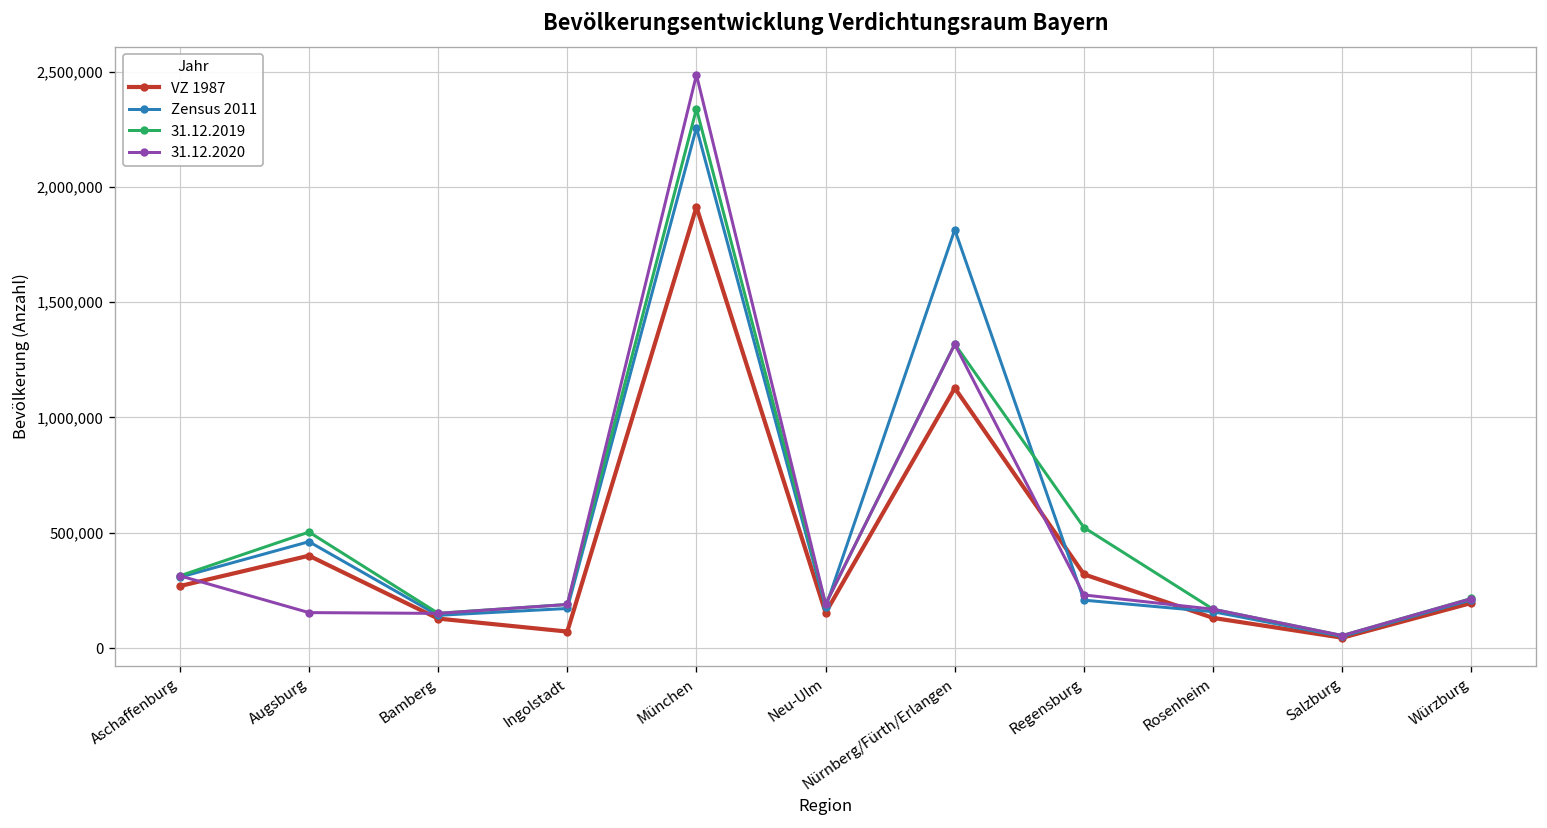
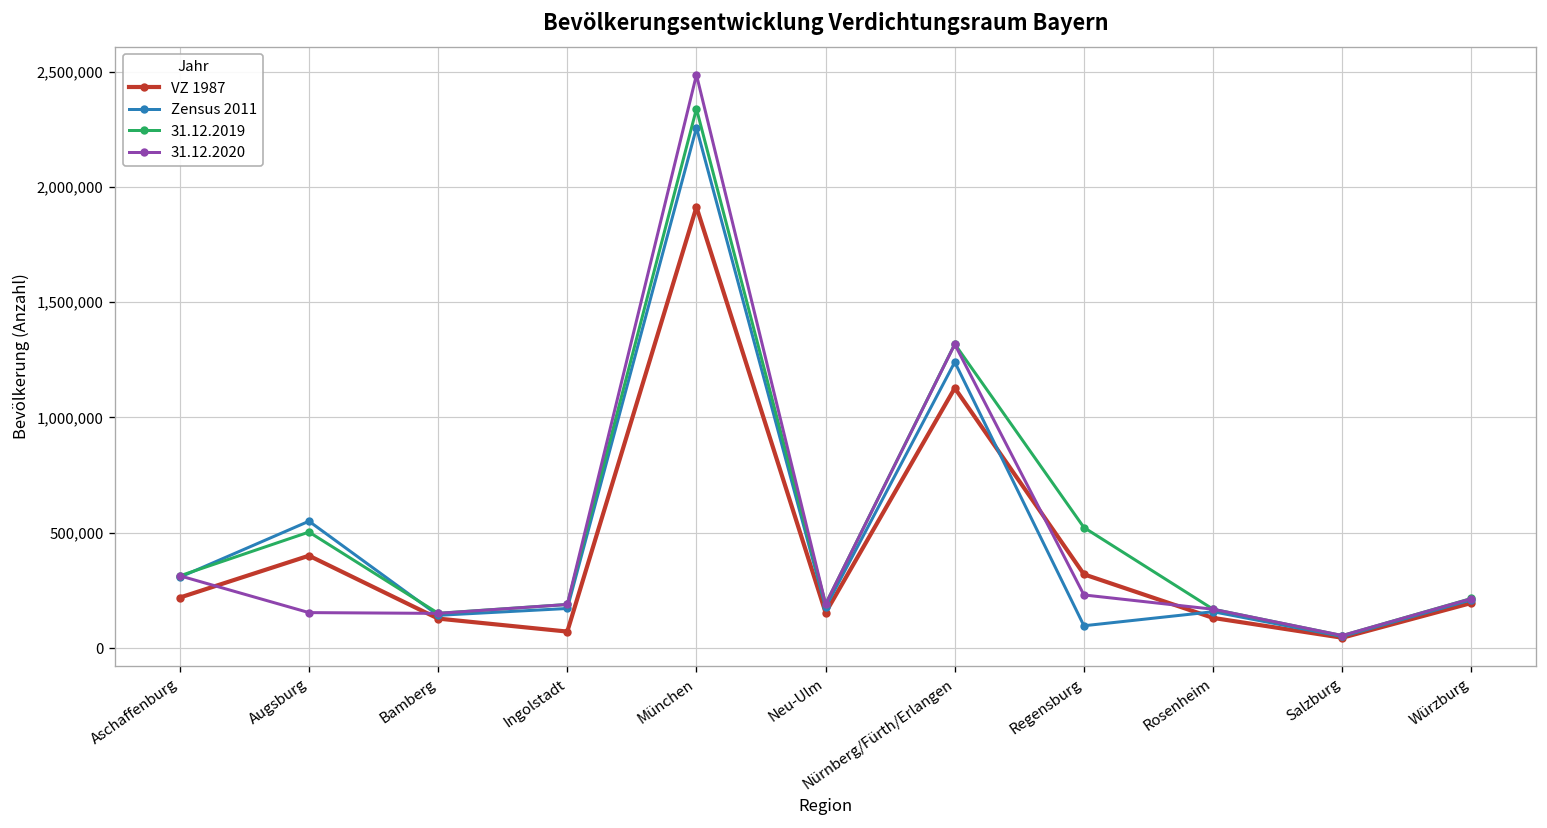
  {
    "VZ 1987": {
-     "Aschaffenburg": "270,000",
+     "Aschaffenburg": "220,000",
      "Augsburg": "400,000",
      "Bamberg": "130,000",
      "Ingolstadt": "70,000",
      "München": "1,910,000",
      "Neu-Ulm": "150,000",
      "Nürnberg/Fürth/Erlangen": "1,130,000",
      "Regensburg": "320,000",
      "Rosenheim": "130,000",
      "Würzburg": "200,000"
    },
    "Zensus 2011": {
-     "Augsburg": "460,000",
+     "Augsburg": "550,000",
      "Ingolstadt": "170,000",
      "München": "2,260,000",
      "Neu-Ulm": "180,000",
-     "Nürnberg/Fürth/Erlangen": "1,810,000",
-     "Regensburg": "210,000"
+     "Nürnberg/Fürth/Erlangen": "1,240,000",
+     "Regensburg": "100,000"
    },
    "31.12.2019": {
      "Augsburg": "500,000",
      "München": "2,340,000",
      "Regensburg": "520,000"
    },
    "31.12.2020": {
      "Augsburg": "150,000",
      "München": "2,490,000",
      "Regensburg": "230,000"
    }
  }
